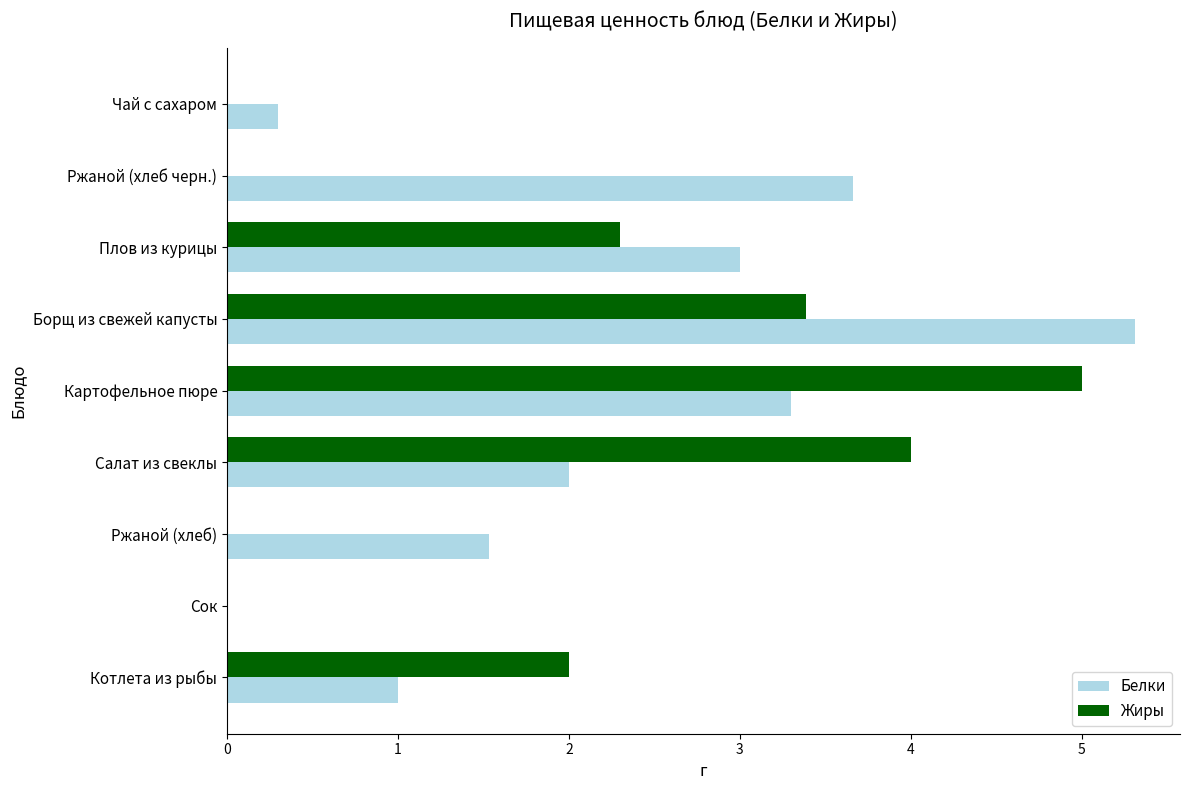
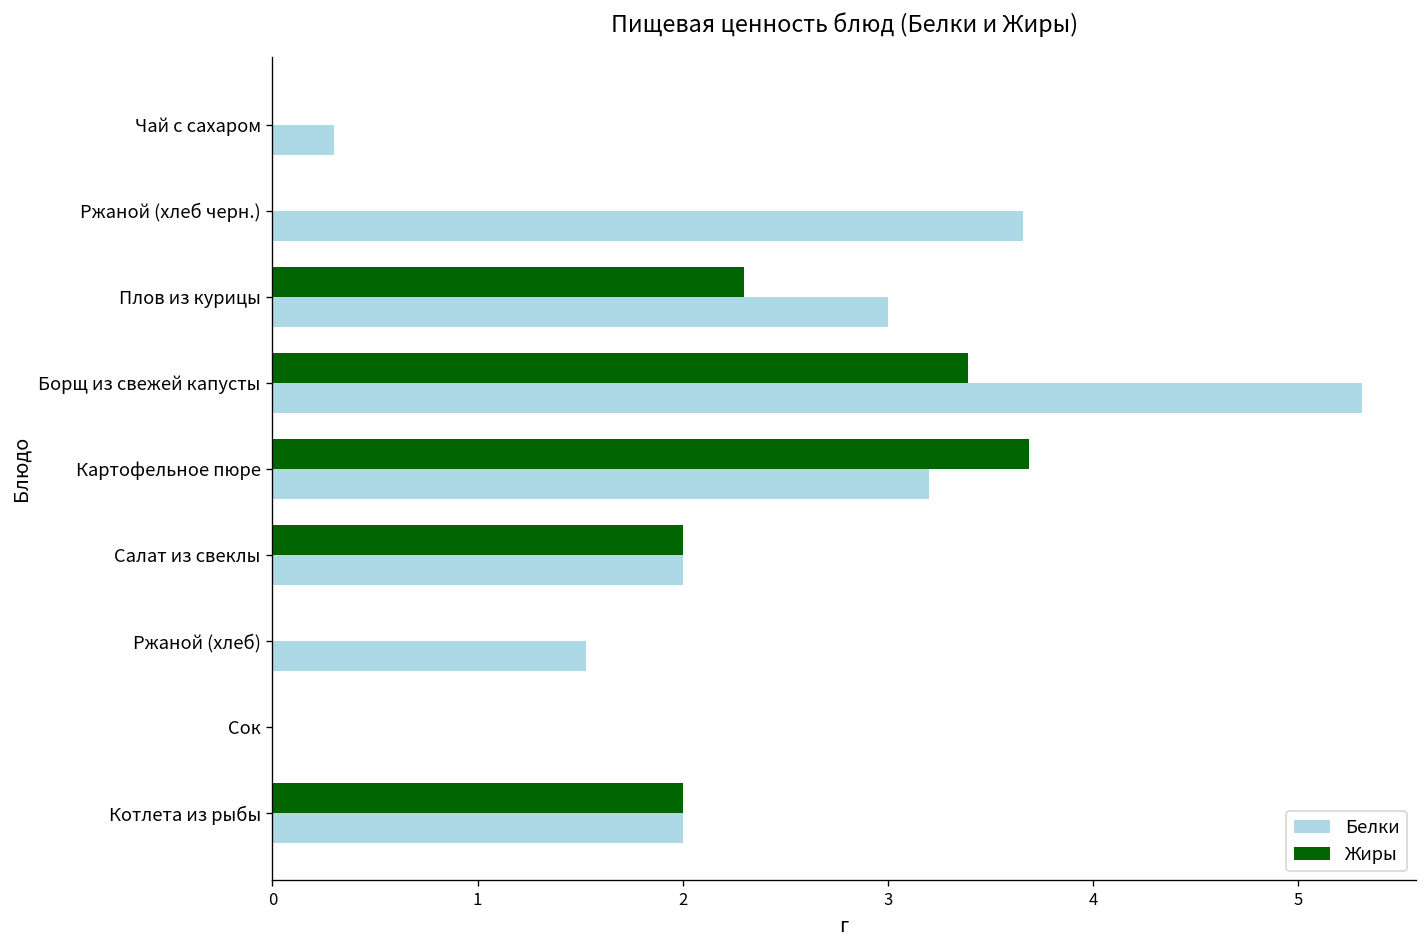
  {
    "Белки": {
      "Чай с сахаром": 0.3,
      "Ржаной (хлеб черн.)": 3.66,
      "Плов из курицы": 3.0,
      "Борщ из свежей капусты": 5.3,
-     "Картофельное пюре": 3.3,
+     "Картофельное пюре": 3.2,
      "Салат из свеклы": 2.0,
      "Ржаной (хлеб)": 1.53,
      "Сок": 0.0,
-     "Котлета из рыбы": 1
+     "Котлета из рыбы": 2
    },
    "Жиры": {
      "Чай с сахаром": 0.00,
      "Ржаной (хлеб черн.)": 0.00,
      "Плов из курицы": 2.30,
      "Борщ из свежей капусты": 3.39,
-     "Картофельное пюре": 5.00,
-     "Салат из свеклы": 4,
+     "Картофельное пюре": 3.69,
+     "Салат из свеклы": 2,
      "Ржаной (хлеб)": 0.00,
      "Сок": 0.00,
      "Котлета из рыбы": 2.00
    }
  }
